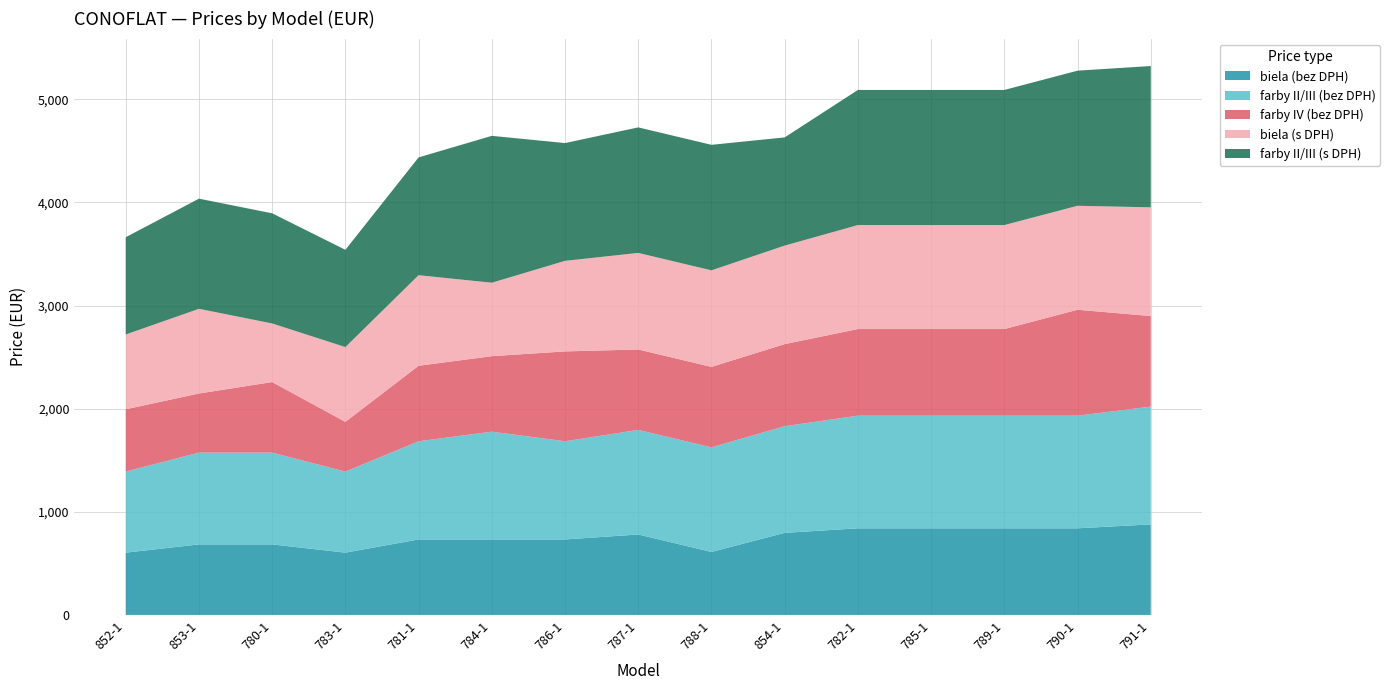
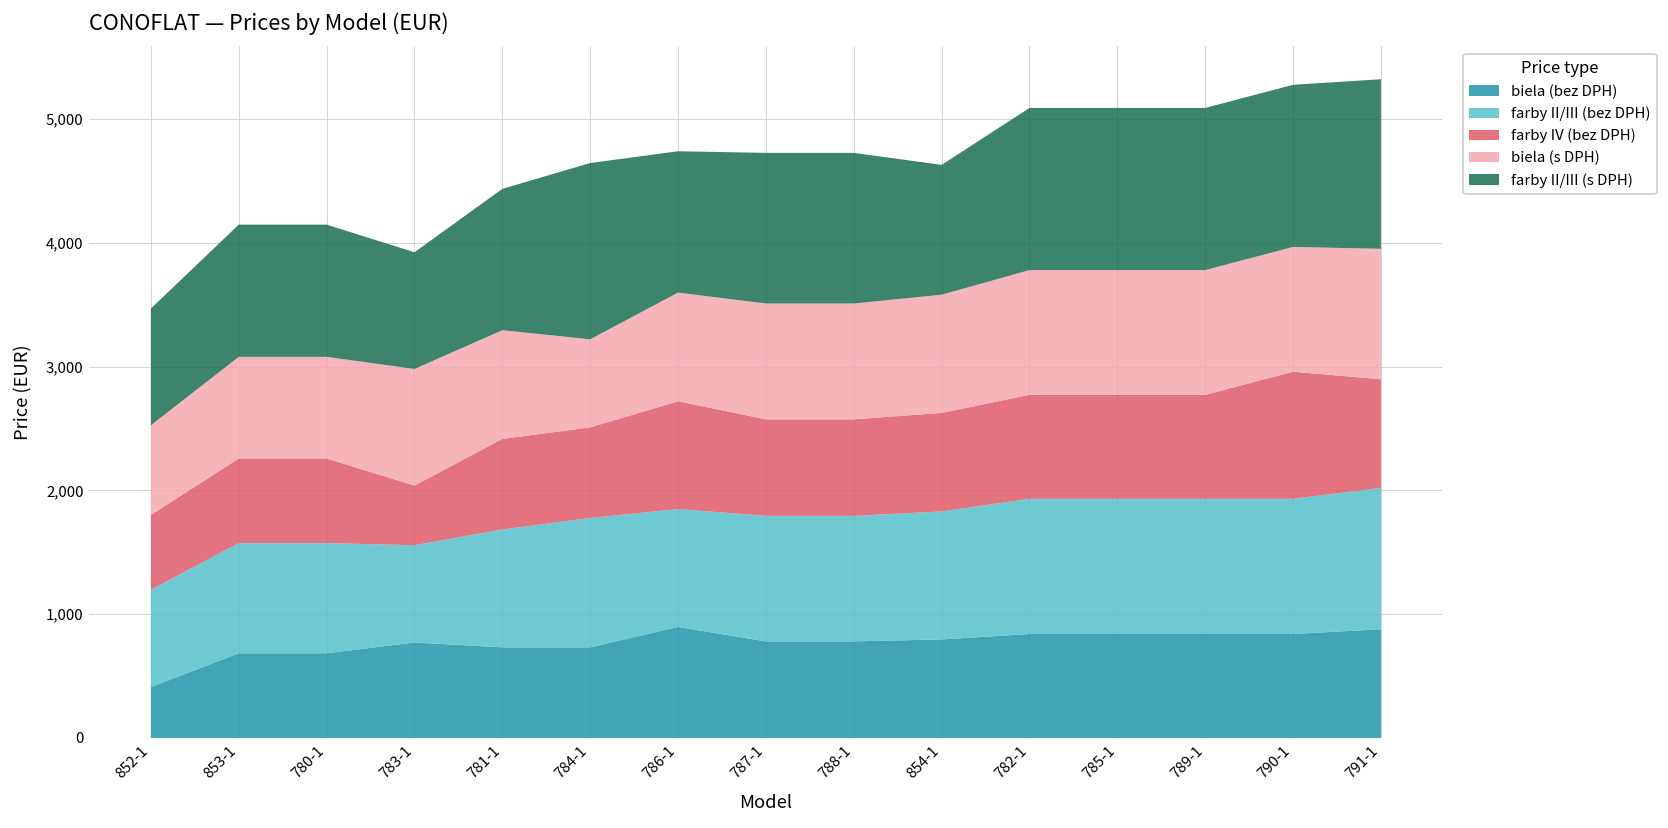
  {
    "biela (bez DPH)": {
-     "852-1": "600",
+     "852-1": "410",
      "853-1": "680",
      "780-1": "680",
-     "783-1": "600",
+     "783-1": "770",
      "781-1": "730",
      "784-1": "730",
-     "786-1": "730",
+     "786-1": "900",
      "787-1": "780",
-     "788-1": "610",
+     "788-1": "780",
      "854-1": "800",
      "782-1": "840",
      "785-1": "840",
      "789-1": "840",
      "790-1": "840",
      "791-1": "880"
    },
    "farby II/III (bez DPH)": {
      "852-1": "790",
      "853-1": "890",
      "780-1": "890",
      "783-1": "790",
      "781-1": "950",
      "784-1": "1,050",
      "786-1": "950",
      "787-1": "1,010",
      "788-1": "1,010",
      "854-1": "1,030",
      "782-1": "1,090",
      "785-1": "1,090",
      "789-1": "1,090",
      "790-1": "1,090",
      "791-1": "1,140"
    },
    "farby IV (bez DPH)": {
      "852-1": "600",
-     "853-1": "570",
+     "853-1": "680",
      "780-1": "680",
      "783-1": "480",
      "781-1": "730",
      "784-1": "730",
      "786-1": "870",
      "787-1": "780",
      "788-1": "780",
      "854-1": "800",
      "782-1": "840",
      "785-1": "840",
      "789-1": "840",
      "790-1": "1,030",
      "791-1": "880"
    },
    "biela (s DPH)": {
      "852-1": "730",
      "853-1": "820",
-     "780-1": "570",
-     "783-1": "730",
+     "780-1": "820",
+     "783-1": "940",
      "781-1": "880",
      "784-1": "710",
      "786-1": "880",
      "787-1": "940",
      "788-1": "940",
      "854-1": "960",
      "782-1": "1,010",
      "785-1": "1,010",
      "789-1": "1,010",
      "790-1": "1,010",
      "791-1": "1,050"
    },
    "farby II/III (s DPH)": {
      "852-1": "940",
      "853-1": "1,070",
      "780-1": "1,070",
      "783-1": "940",
      "781-1": "1,140",
      "784-1": "1,420",
      "786-1": "1,140",
      "787-1": "1,220",
      "788-1": "1,220",
      "854-1": "1,050",
      "782-1": "1,310",
      "785-1": "1,310",
      "789-1": "1,310",
      "790-1": "1,310",
      "791-1": "1,370"
    }
  }
